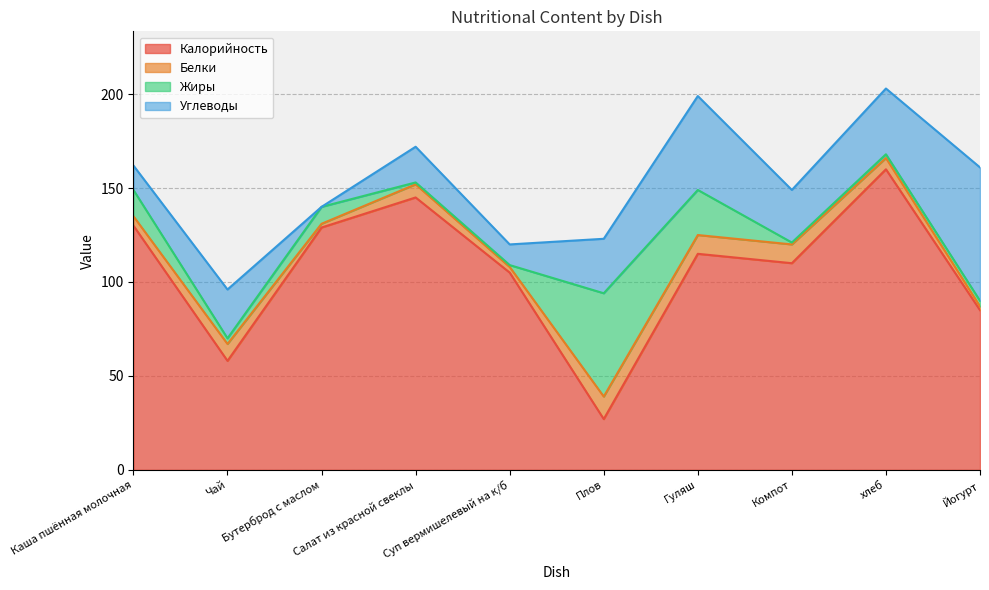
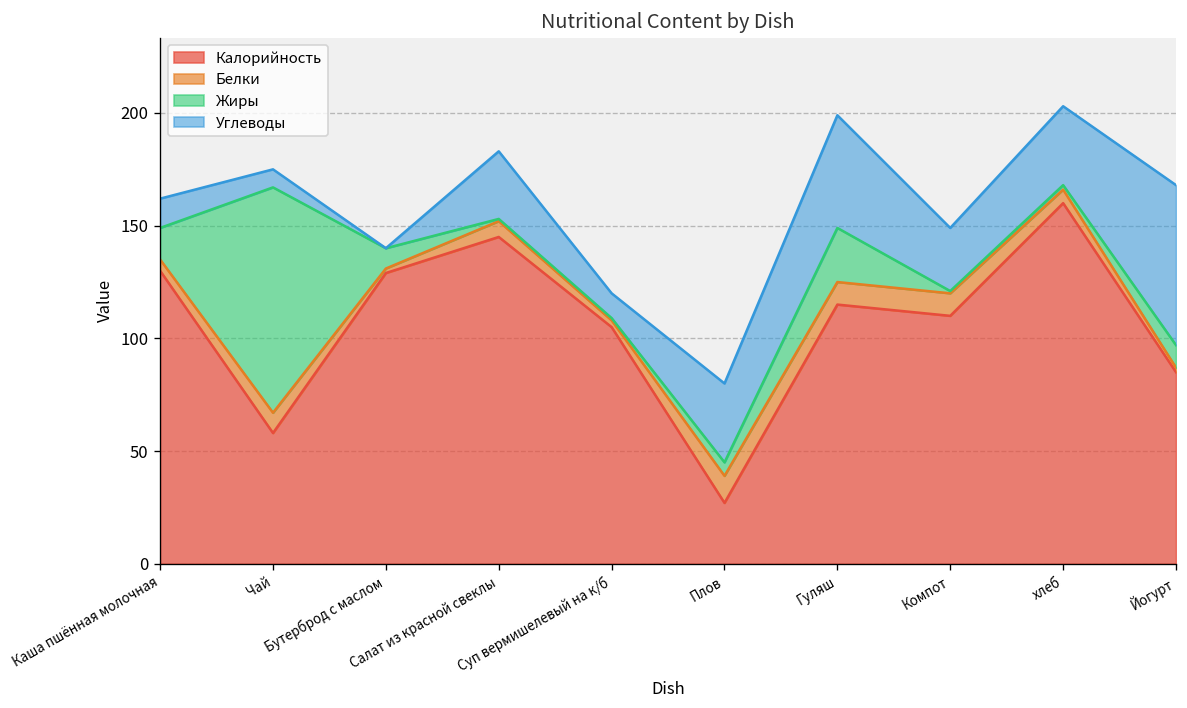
  {
    "Жиры": {
      "Каша пшённая молочная": 14,
-     "Чай": 3,
-     "Плов": 55,
+     "Чай": 100,
+     "Плов": 6,
      "Гуляш": 24,
      "хлеб": 2,
-     "Йогурт": 3
+     "Йогурт": 10
    },
    "Углеводы": {
      "Каша пшённая молочная": 13,
-     "Чай": 26,
-     "Салат из красной свеклы": 19,
+     "Чай": 8,
+     "Салат из красной свеклы": 30,
      "Суп вермишелевый на к/б": 11,
-     "Плов": 29,
+     "Плов": 35,
      "Гуляш": 50,
      "Компот": 28,
      "хлеб": 35,
      "Йогурт": 71
    }
  }
